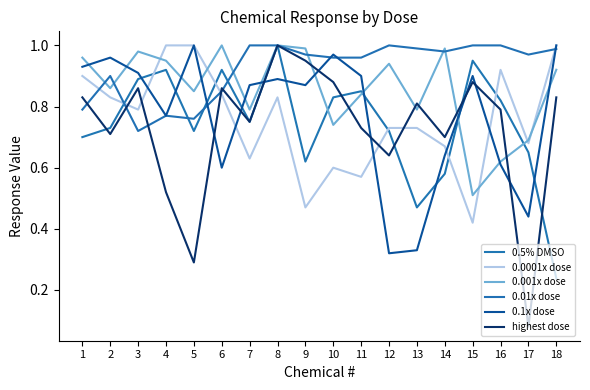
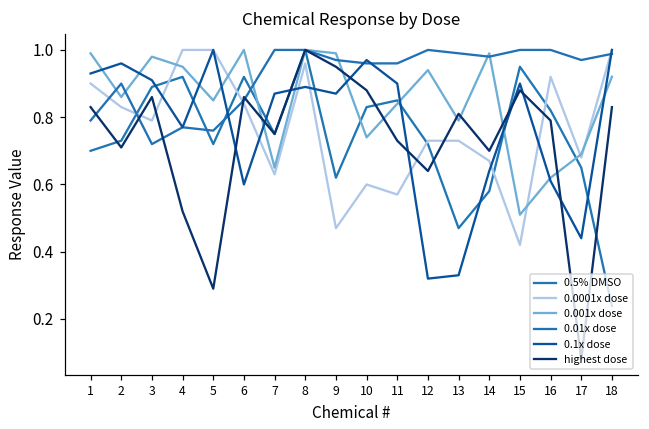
  {
    "0.0001x dose": {
      "1": 0.90,
      "2": 0.83,
      "3": 0.79,
      "4": 1.00,
      "6": 0.84,
      "7": 0.63,
-     "8": 0.83,
+     "8": 0.96,
      "9": 0.47,
      "10": 0.60,
      "11": 0.57,
      "12": 0.73,
      "13": 0.73,
      "14": 0.67,
      "15": 0.42,
      "16": 0.92,
      "17": 0.68
    },
    "0.001x dose": {
-     "1": 0.96,
+     "1": 0.99,
      "2": 0.86,
      "3": 0.98,
      "4": 0.95,
      "5": 0.85,
      "6": 1.00,
-     "7": 0.79,
+     "7": 0.65,
      "9": 0.99,
      "10": 0.74,
      "11": 0.84,
      "12": 0.94,
      "13": 0.79,
      "14": 0.99,
      "15": 0.51,
      "16": 0.62,
      "17": 0.69,
      "18": 0.92
    }
  }
